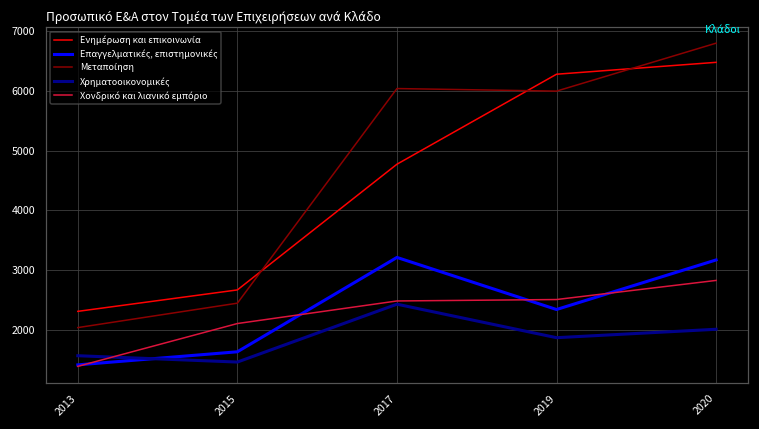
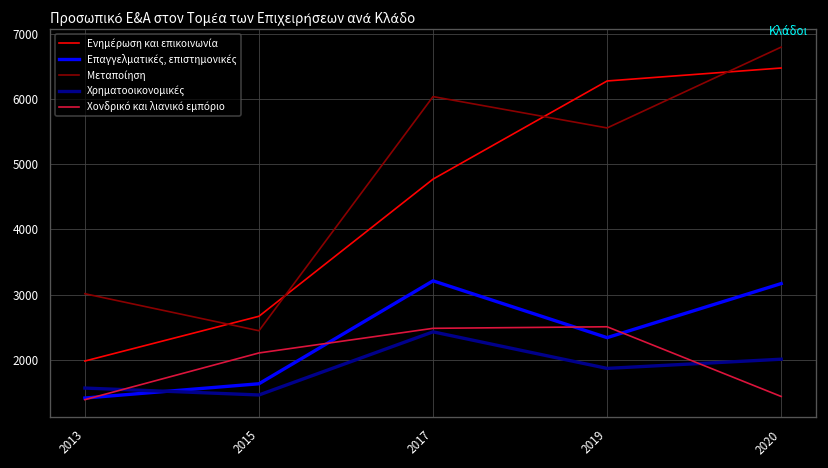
  {
    "Ενημέρωση και επικοινωνία": {
-     "2013": 2300,
+     "2013": 2000,
      "2015": 2700,
      "2017": 4800,
      "2019": 6300,
      "2020": 6500
    },
    "Επαγγελματικές, επιστημονικές": {
      "2015": 1600,
      "2017": 3200,
      "2019": 2300,
      "2020": 3200
    },
    "Μεταποίηση": {
-     "2013": 2000,
+     "2013": 3000,
      "2015": 2400,
      "2017": 6000,
-     "2019": 6000,
+     "2019": 5600,
      "2020": 6800
    },
    "Χρηματοοικονομικές": {
      "2013": 1600,
      "2015": 1500,
      "2017": 2400,
      "2019": 1900,
      "2020": 2000
    },
    "Χονδρικό και λιανικό εμπόριο": {
      "2015": 2100,
      "2017": 2500,
      "2019": 2500,
-     "2020": 2800
+     "2020": 1400
    }
  }
